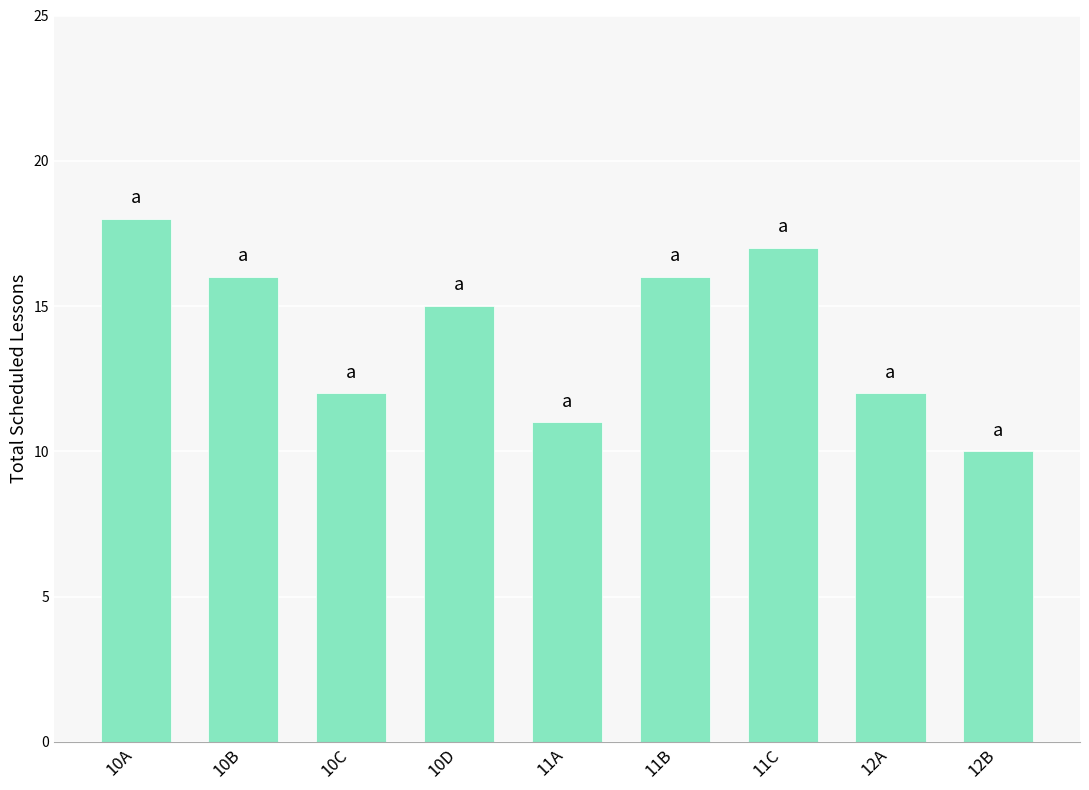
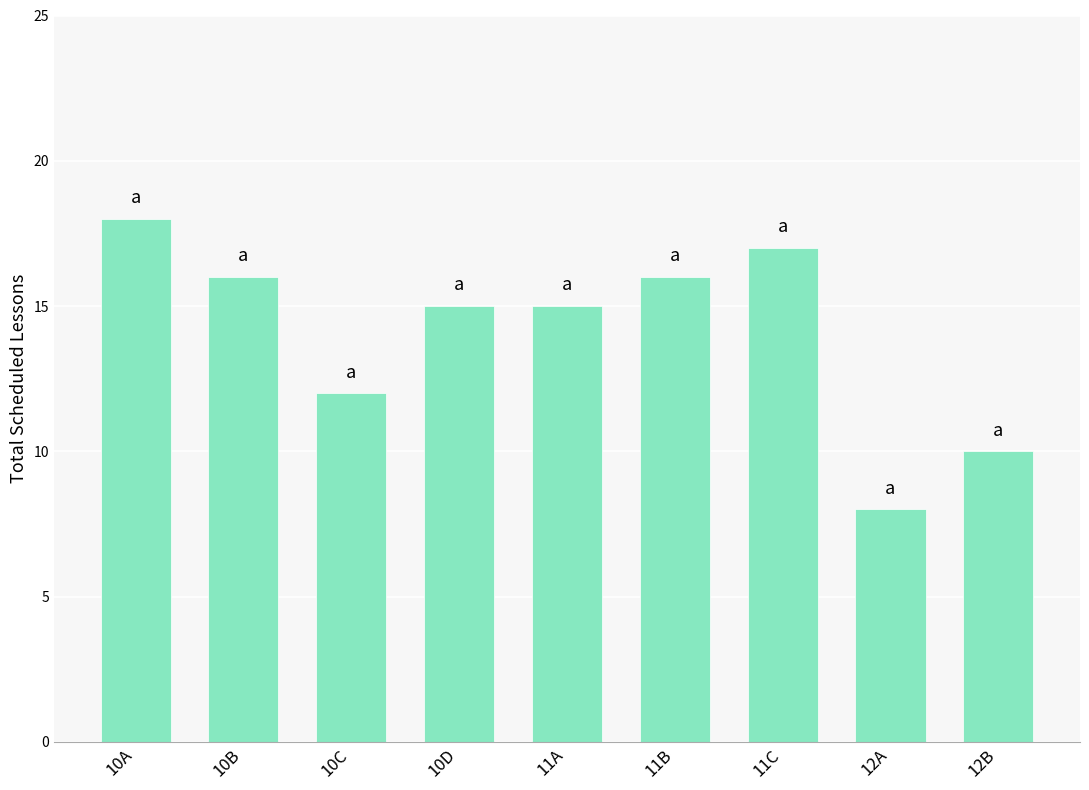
  {
    "10A": 18,
    "10B": 16,
    "10C": 12,
    "10D": 15,
-   "11A": 11,
+   "11A": 15,
    "11B": 16,
    "11C": 17,
-   "12A": 12,
+   "12A": 8,
    "12B": 10
  }
